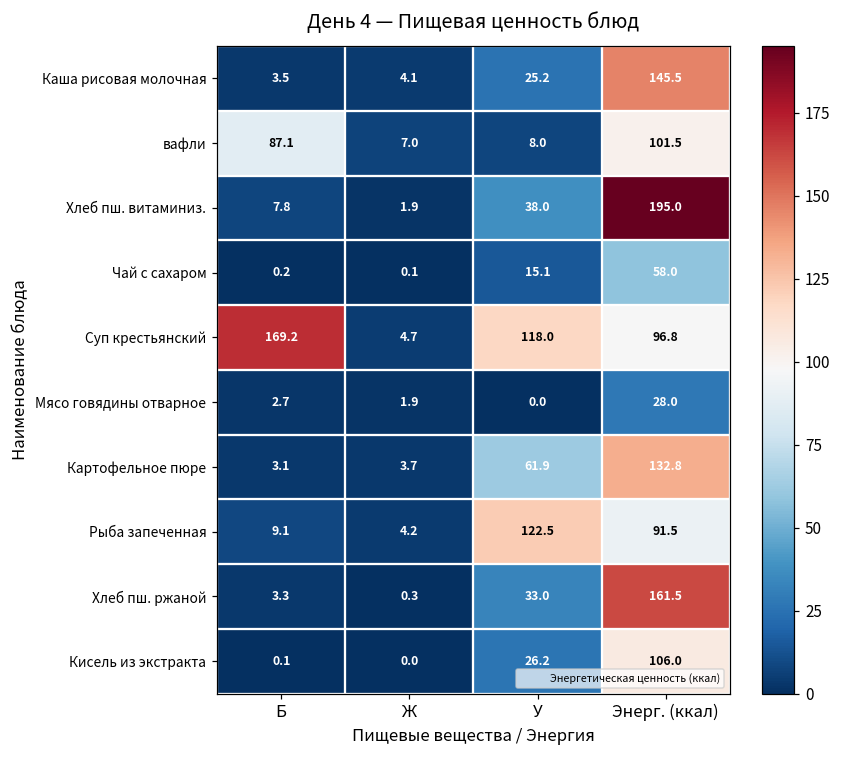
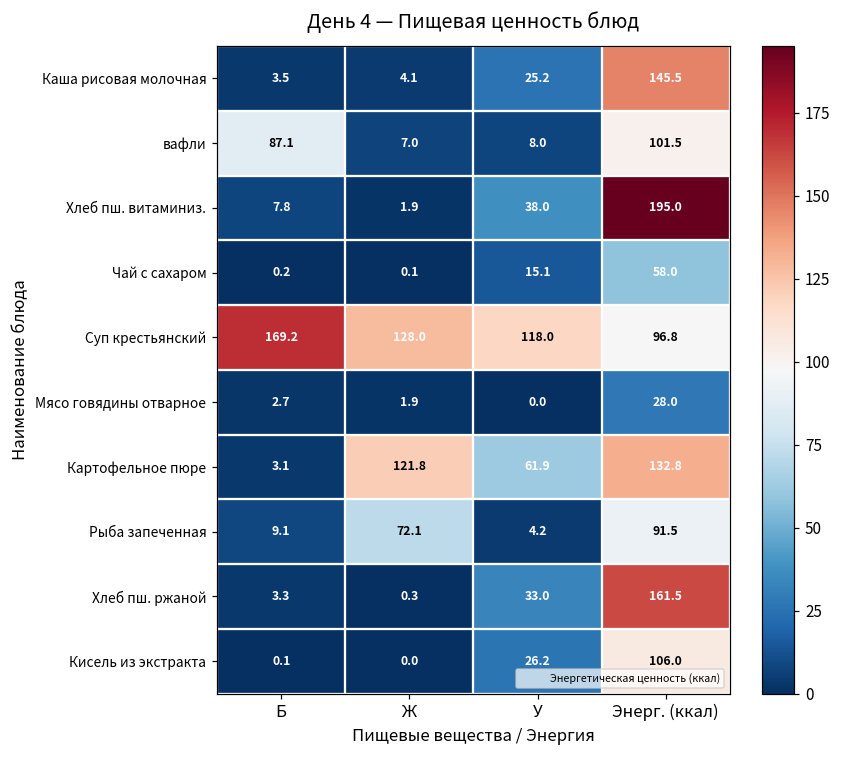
  {
    "Каша рисовая молочная": {
      "Б": 3.5,
      "Ж": 4.1,
      "У": 25.2,
      "Энерг. (ккал)": 145.5
    },
    "вафли": {
      "Б": 87.1,
      "Ж": 7.0,
      "У": 8.0,
      "Энерг. (ккал)": 101.5
    },
    "Хлеб пш. витаминиз.": {
      "Б": 7.8,
      "Ж": 1.9,
      "У": 38.0,
      "Энерг. (ккал)": 195.0
    },
    "Чай с сахаром": {
      "Б": 0.2,
      "Ж": 0.1,
      "У": 15.1,
      "Энерг. (ккал)": 58.0
    },
    "Суп крестьянский": {
      "Б": 169.2,
-     "Ж": 4.7,
+     "Ж": 128.0,
      "У": 118.0,
      "Энерг. (ккал)": 96.8
    },
    "Мясо говядины отварное": {
      "Б": 2.7,
      "Ж": 1.9,
      "У": 0.0,
      "Энерг. (ккал)": 28.0
    },
    "Картофельное пюре": {
      "Б": 3.1,
-     "Ж": 3.7,
+     "Ж": 121.8,
      "У": 61.9,
      "Энерг. (ккал)": 132.8
    },
    "Рыба запеченная": {
      "Б": 9.1,
-     "Ж": 4.2,
-     "У": 122.5,
+     "Ж": 72.1,
+     "У": 4.2,
      "Энерг. (ккал)": 91.5
    },
    "Хлеб пш. ржаной": {
      "Б": 3.3,
      "Ж": 0.3,
      "У": 33.0,
      "Энерг. (ккал)": 161.5
    },
    "Кисель из экстракта": {
      "Б": 0.1,
      "Ж": 0.0
    }
  }
